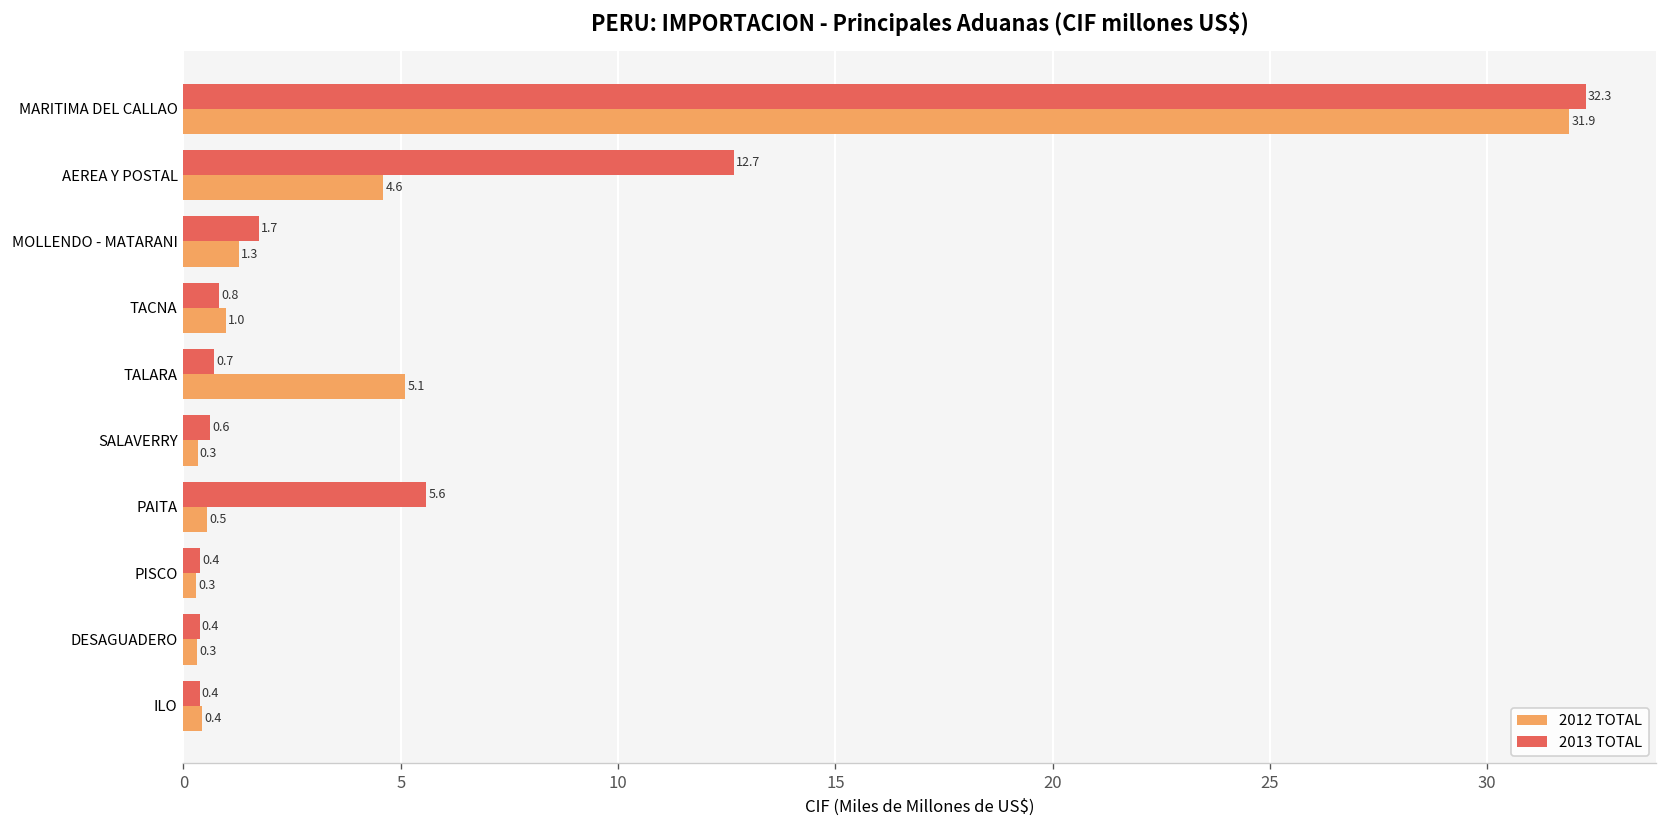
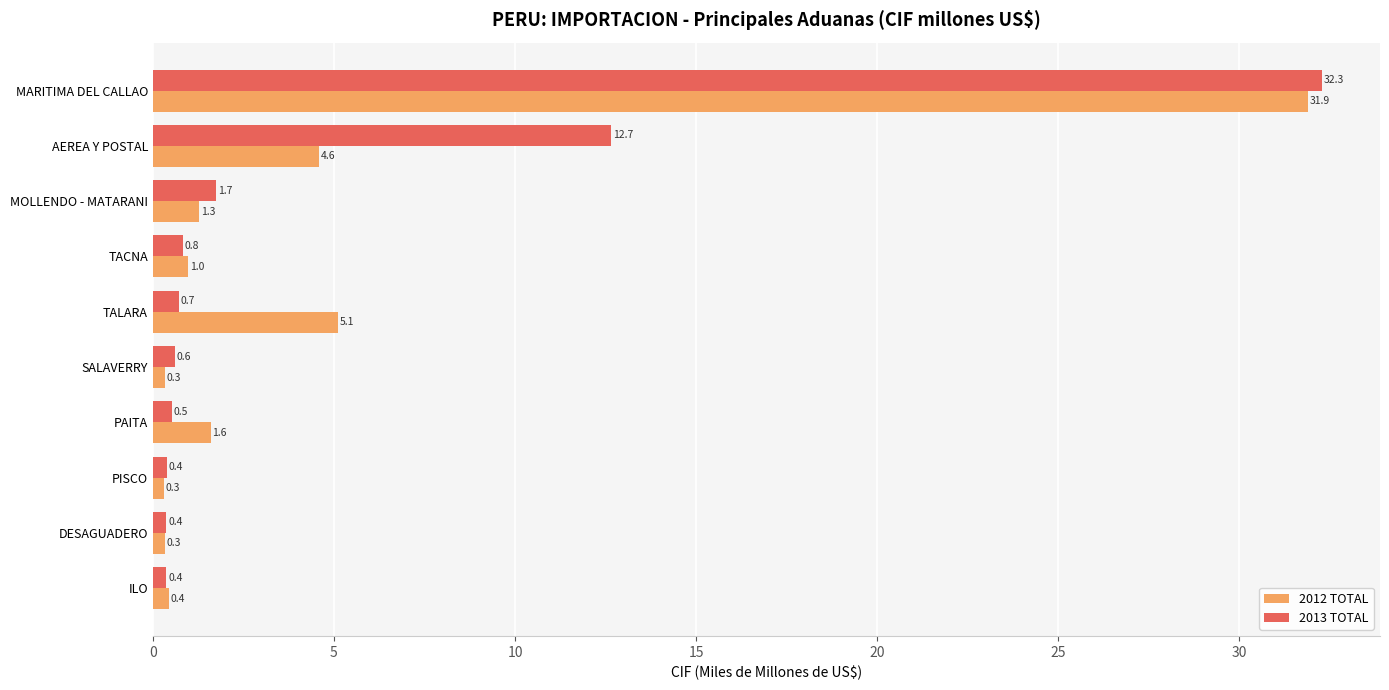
  {
    "2012 TOTAL": {
      "MARITIMA DEL CALLAO": 31.9,
      "AEREA Y POSTAL": 4.6,
      "MOLLENDO - MATARANI": 1.3,
      "TACNA": 1.0,
      "TALARA": 5.1,
      "SALAVERRY": 0.3,
-     "PAITA": 0.5,
+     "PAITA": 1.6,
      "PISCO": 0.3,
      "DESAGUADERO": 0.3,
      "ILO": 0.4
    },
    "2013 TOTAL": {
      "MARITIMA DEL CALLAO": 32.3,
      "AEREA Y POSTAL": 12.7,
      "MOLLENDO - MATARANI": 1.7,
      "TACNA": 0.8,
      "TALARA": 0.7,
      "SALAVERRY": 0.6,
-     "PAITA": 5.6,
+     "PAITA": 0.5,
      "PISCO": 0.4,
      "DESAGUADERO": 0.4,
      "ILO": 0.4
    }
  }
